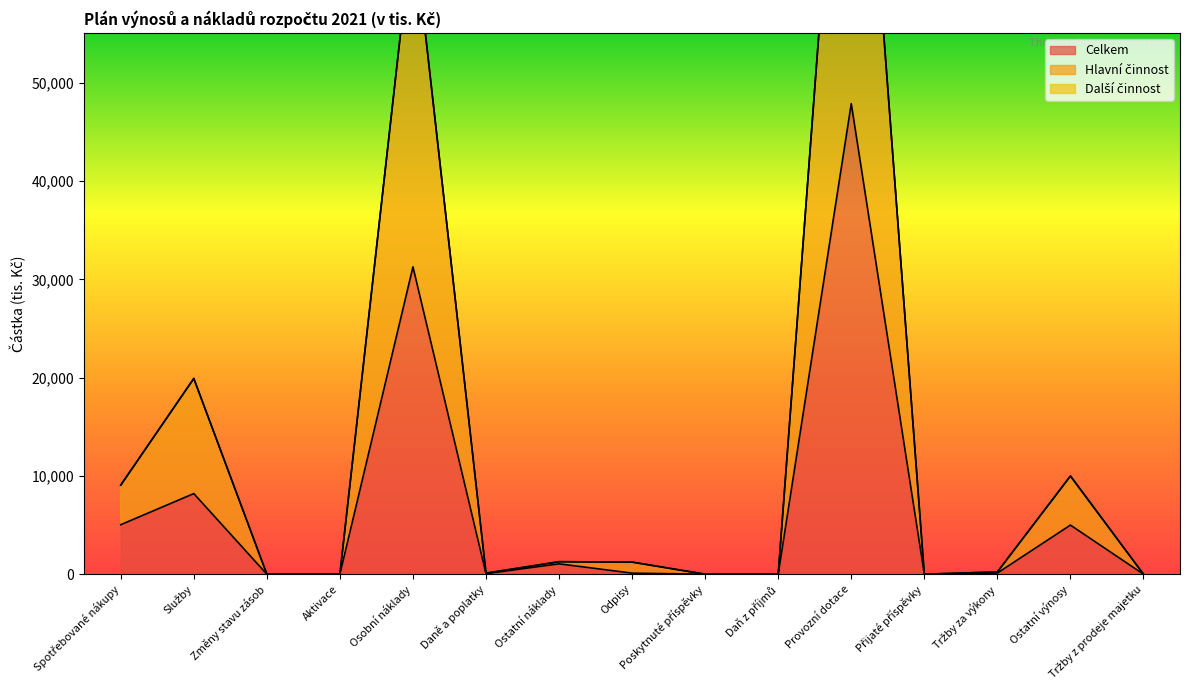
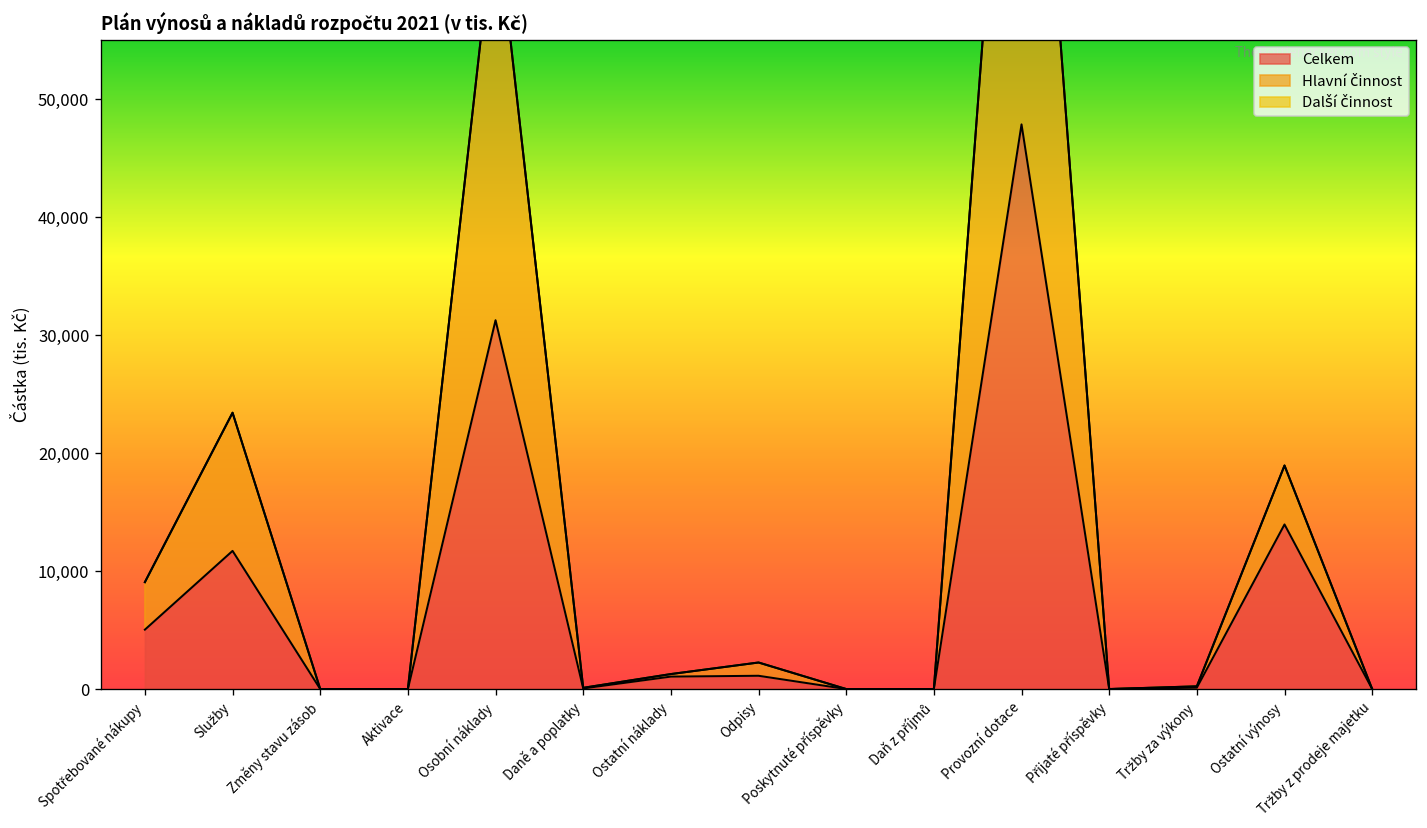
  {
    "Celkem": {
      "Spotřebované nákupy": "5,000",
-     "Služby": "8,000",
+     "Služby": "12,000",
      "Osobní náklady": "31,000",
-     "Odpisy": "0",
+     "Odpisy": "1,000",
      "Provozní dotace": "48,000",
-     "Ostatní výnosy": "5,000"
+     "Ostatní výnosy": "14,000"
    }
  }
